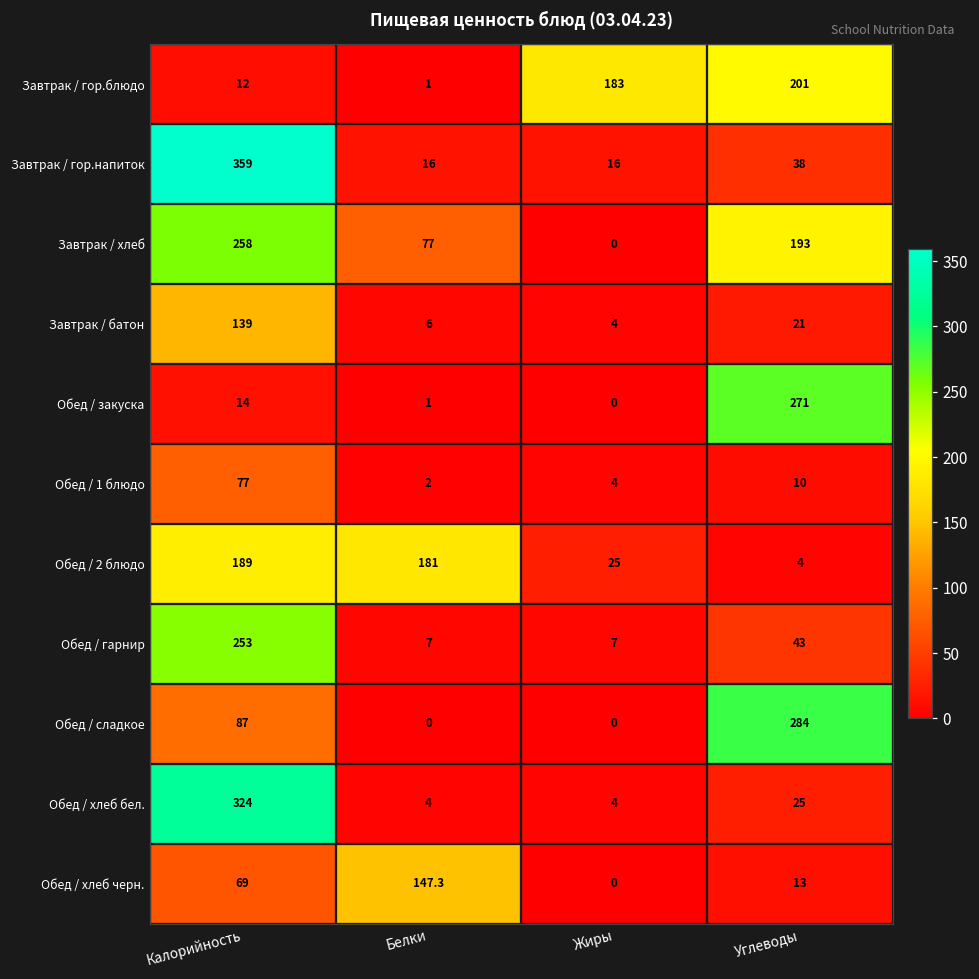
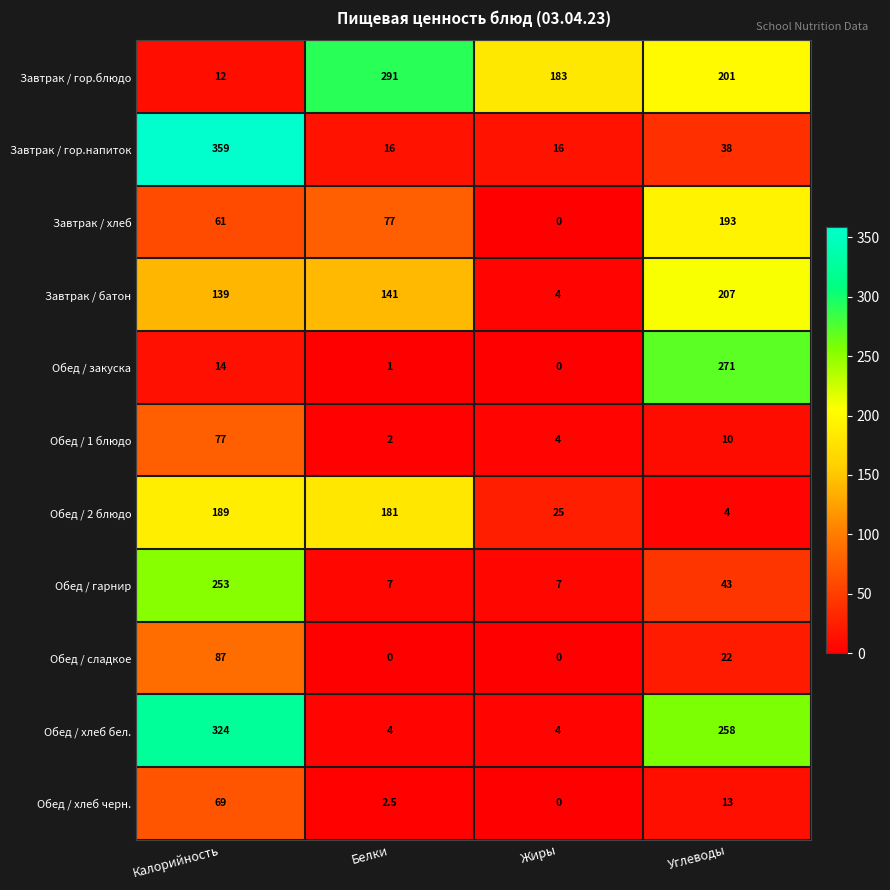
  {
    "Завтрак / гор.блюдо": {
      "Калорийность": 12,
-     "Белки": 1,
+     "Белки": 291,
      "Жиры": 183,
      "Углеводы": 201
    },
    "Завтрак / гор.напиток": {
      "Калорийность": 359,
      "Белки": 16,
      "Жиры": 16,
      "Углеводы": 38
    },
    "Завтрак / хлеб": {
-     "Калорийность": 258,
+     "Калорийность": 61,
      "Белки": 77,
      "Жиры": 0,
      "Углеводы": 193
    },
    "Завтрак / батон": {
      "Калорийность": 139,
-     "Белки": 6,
+     "Белки": 141,
      "Жиры": 4,
-     "Углеводы": 21
+     "Углеводы": 207
    },
    "Обед / закуска": {
      "Калорийность": 14,
      "Белки": 1,
      "Жиры": 0,
      "Углеводы": 271
    },
    "Обед / 1 блюдо": {
      "Калорийность": 77,
      "Белки": 2,
      "Жиры": 4,
      "Углеводы": 10
    },
    "Обед / 2 блюдо": {
      "Калорийность": 189,
      "Белки": 181,
      "Жиры": 25,
      "Углеводы": 4
    },
    "Обед / гарнир": {
      "Калорийность": 253,
      "Белки": 7,
      "Жиры": 7,
      "Углеводы": 43
    },
    "Обед / сладкое": {
      "Калорийность": 87,
      "Белки": 0,
      "Жиры": 0,
-     "Углеводы": 284
+     "Углеводы": 22
    },
    "Обед / хлеб бел.": {
      "Калорийность": 324,
      "Белки": 4,
      "Жиры": 4,
-     "Углеводы": 25
+     "Углеводы": 258
    },
    "Обед / хлеб черн.": {
      "Калорийность": 69,
-     "Белки": 147.3,
+     "Белки": 2.5,
      "Жиры": 0,
      "Углеводы": 13
    }
  }
